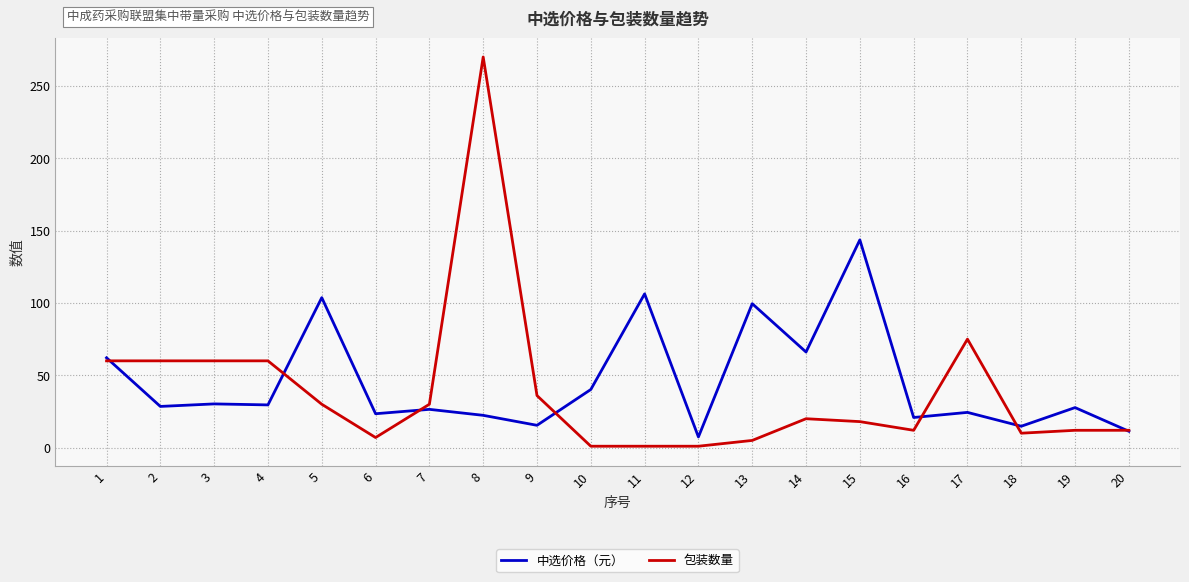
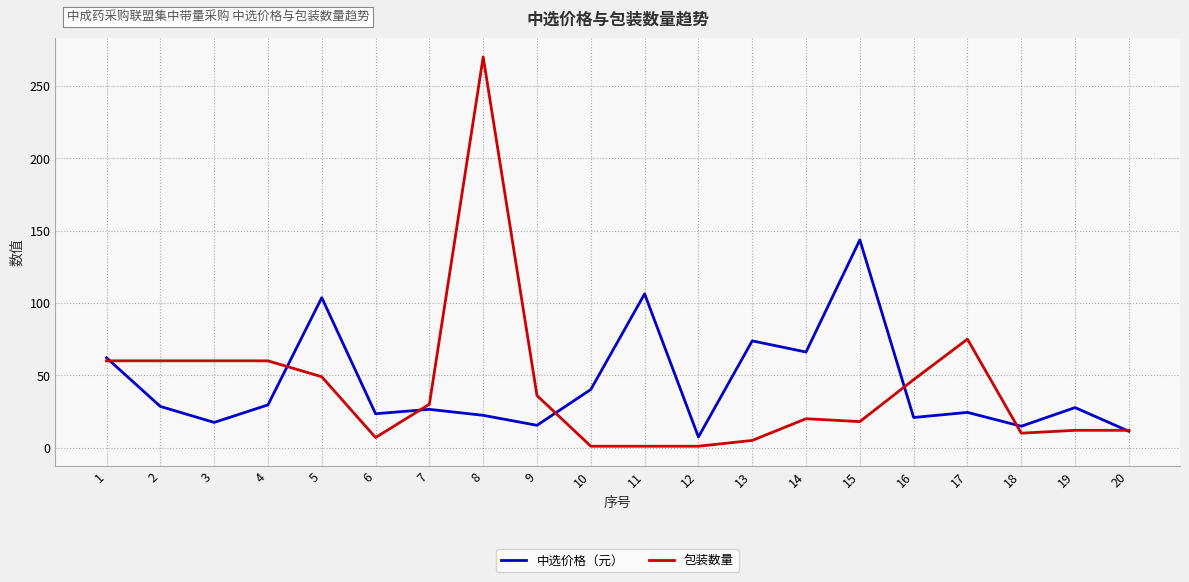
  {
    "中选价格（元）": {
      "1": 62,
      "2": 29,
-     "3": 30,
+     "3": 17,
      "4": 30,
      "5": 104,
      "6": 23,
      "7": 26,
      "8": 22,
      "9": 15,
      "10": 40,
      "11": 106,
      "12": 7,
-     "13": 100,
+     "13": 74,
      "14": 66,
      "15": 144,
      "16": 21,
      "17": 24,
      "18": 15,
      "19": 28
    },
    "包装数量": {
      "1": 60,
      "2": 60,
      "3": 60,
      "4": 60,
-     "5": 30,
+     "5": 49,
      "6": 7,
      "7": 30,
      "8": 270,
      "9": 36,
      "10": 1,
      "11": 1,
      "12": 1,
      "13": 5,
      "14": 20,
      "15": 18,
-     "16": 12,
+     "16": 47,
      "17": 75,
      "18": 10,
      "19": 12
    }
  }
